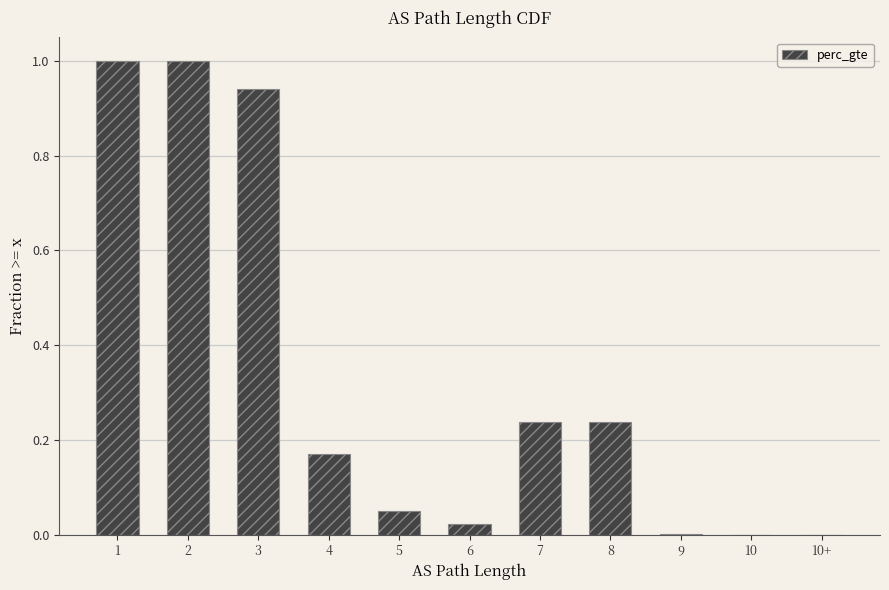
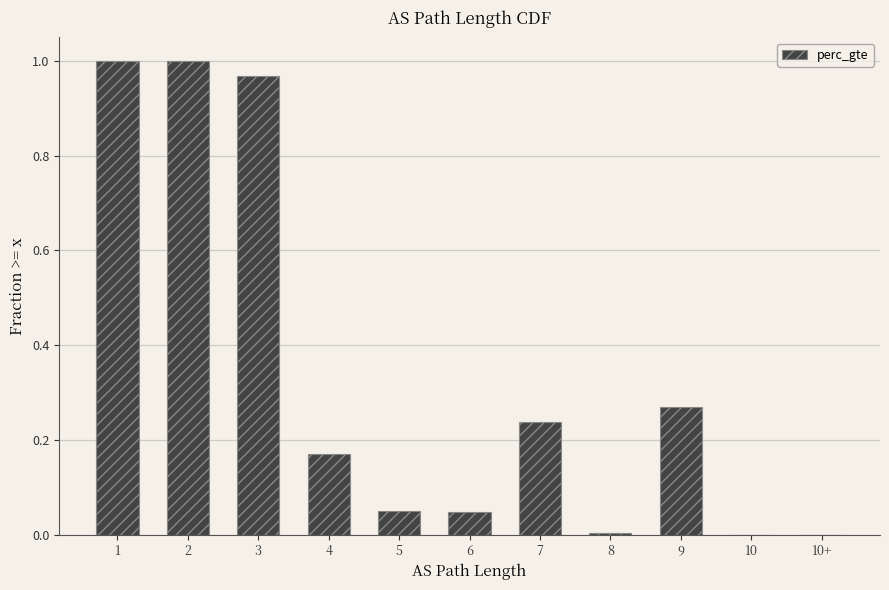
  {
    "1": 1.00,
    "2": 1.00,
-   "3": 0.94,
+   "3": 0.97,
    "4": 0.17,
    "5": 0.05,
-   "6": 0.02,
+   "6": 0.05,
    "7": 0.24,
-   "8": 0.24,
-   "9": 0.00,
+   "8": 0.00,
+   "9": 0.27,
    "10+": 0.00
  }
